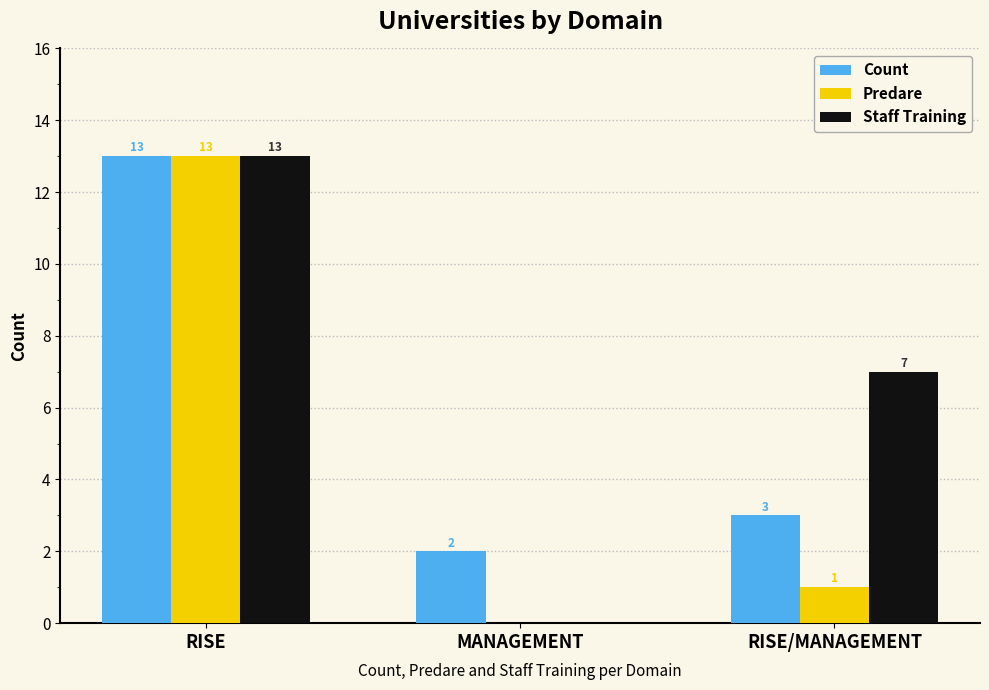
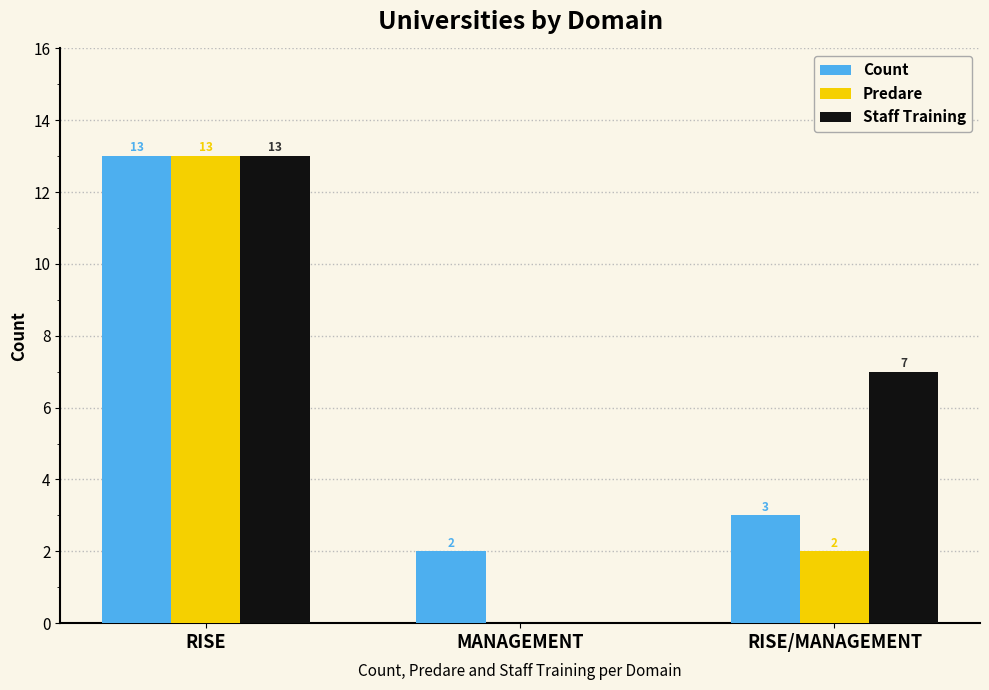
  {
    "Count": {
      "RISE": 13,
      "MANAGEMENT": 2,
      "RISE/MANAGEMENT": 3
    },
    "Predare": {
      "RISE": 13,
-     "RISE/MANAGEMENT": 1
+     "RISE/MANAGEMENT": 2
    },
    "Staff Training": {
      "RISE": 13,
      "RISE/MANAGEMENT": 7
    }
  }
